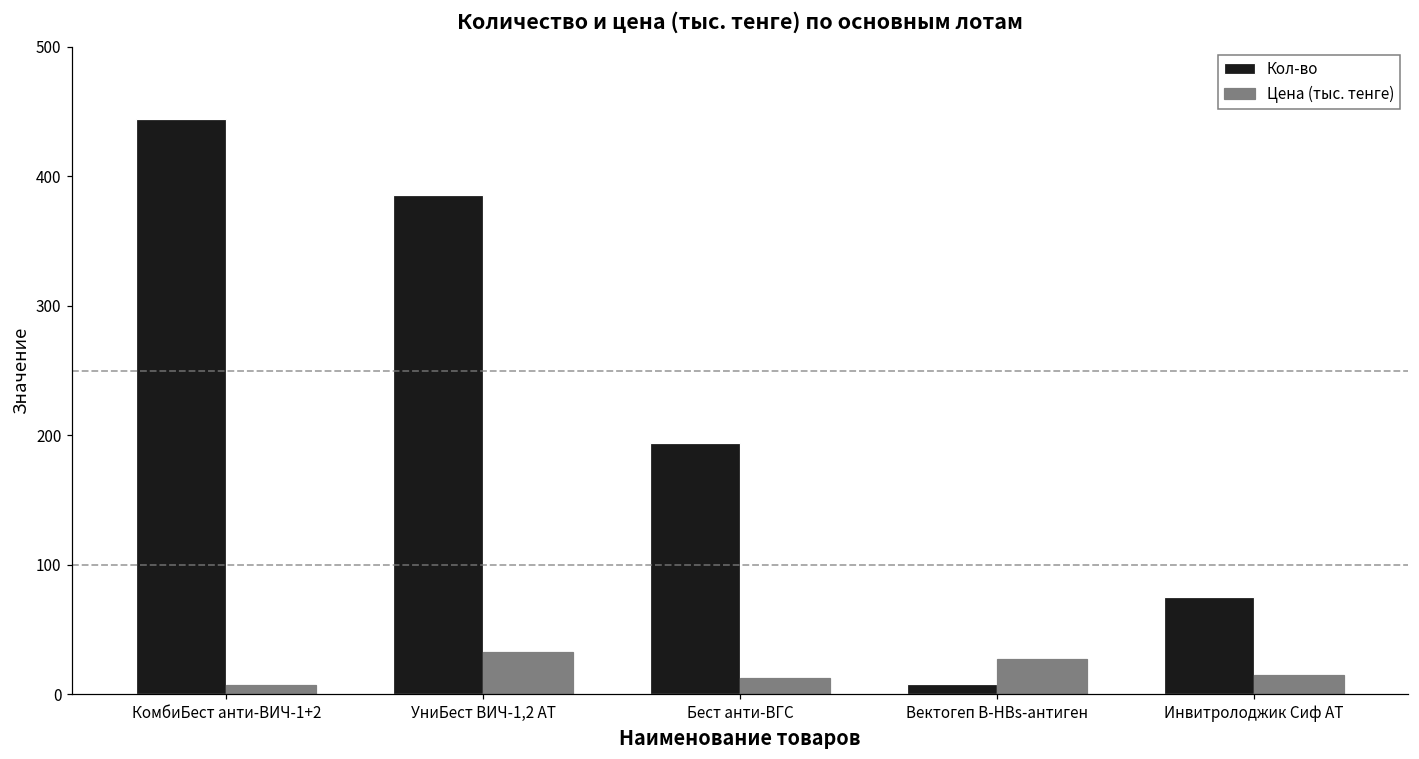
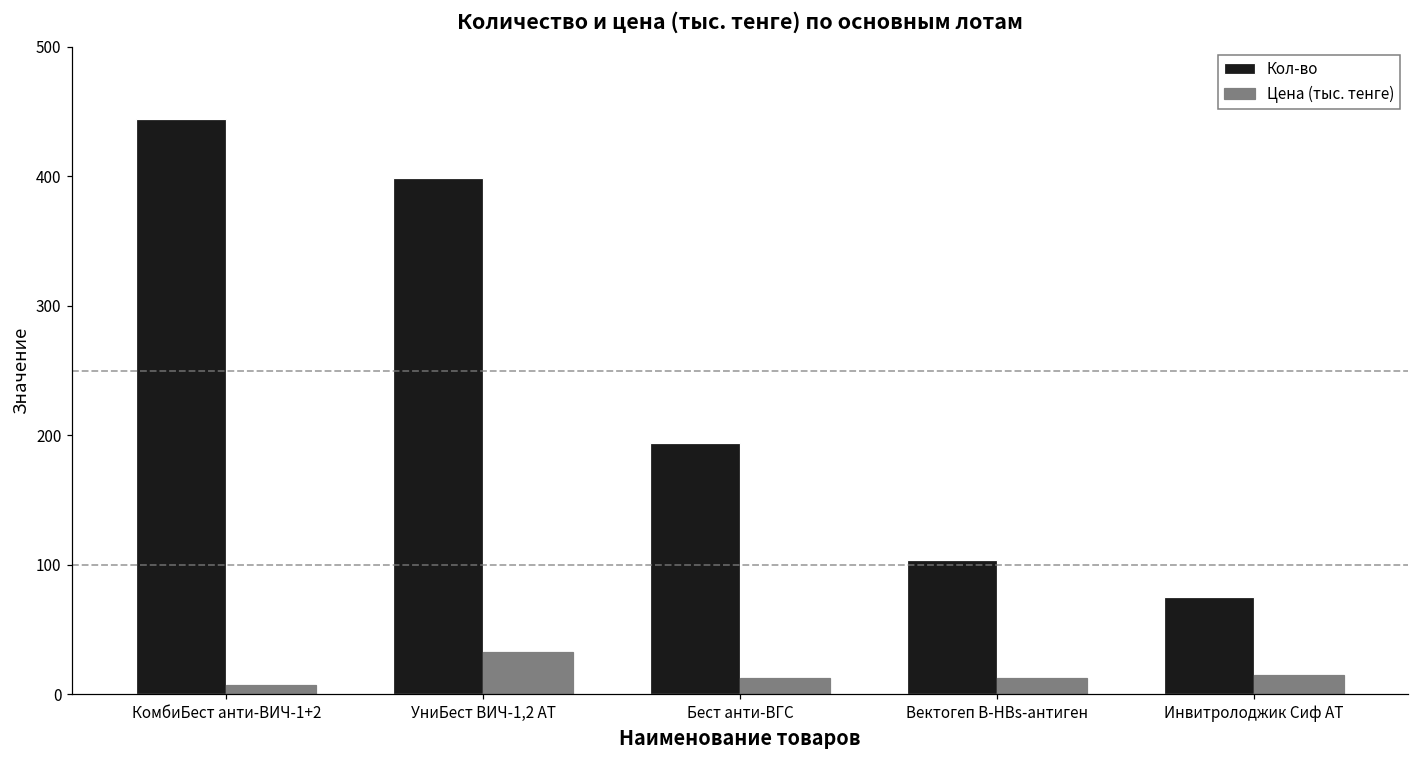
  {
    "Кол-во": {
      "КомбиБест анти-ВИЧ-1+2": 444,
-     "УниБест ВИЧ-1,2 АТ": 386,
+     "УниБест ВИЧ-1,2 АТ": 399,
      "Бест анти-ВГС": 194,
-     "Вектогеп В-HBs-антиген": 8,
+     "Вектогеп В-HBs-антиген": 104,
      "Инвитролоджик Сиф АТ": 75
    },
    "Цена (тыс. тенге)": {
      "КомбиБест анти-ВИЧ-1+2": 7,
      "УниБест ВИЧ-1,2 АТ": 33,
      "Бест анти-ВГС": 13,
-     "Вектогеп В-HBs-антиген": 27,
+     "Вектогеп В-HBs-антиген": 13,
      "Инвитролоджик Сиф АТ": 15
    }
  }
